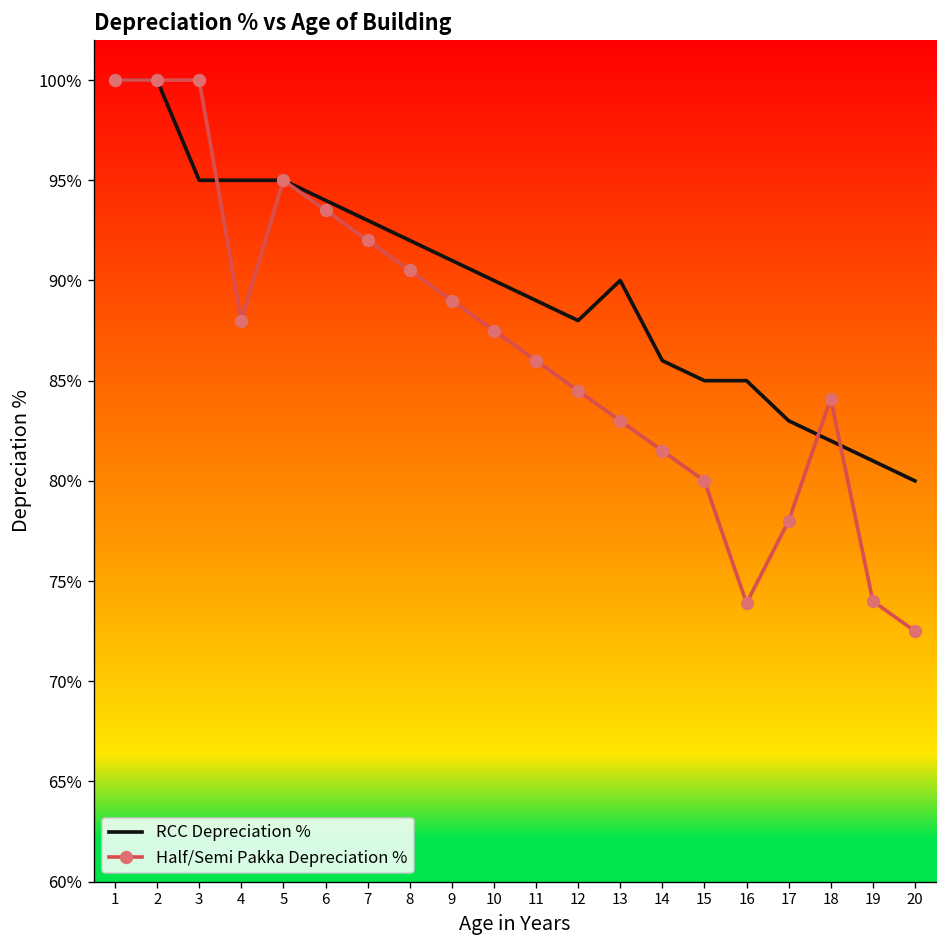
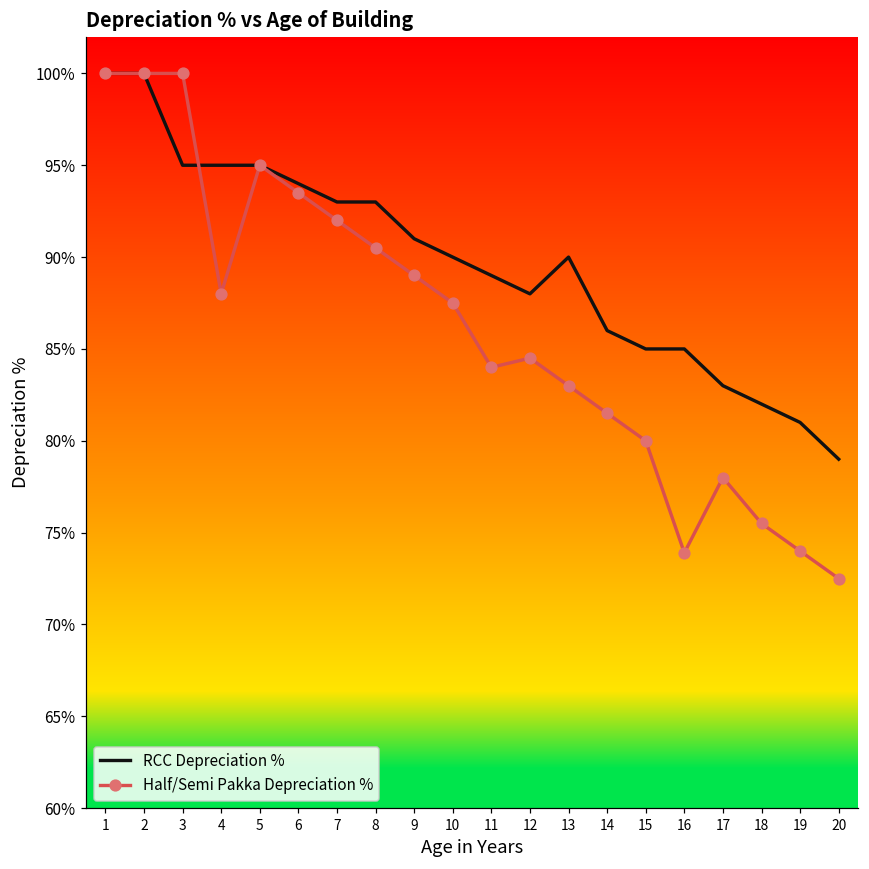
  {
    "RCC Depreciation %": {
      "3": "95%",
      "4": "95%",
      "6": "94%",
      "7": "93%",
-     "8": "92%",
+     "8": "93%",
      "9": "91%",
      "10": "90%",
      "11": "89%",
      "12": "88%",
      "13": "90%",
      "14": "86%",
      "15": "85%",
      "16": "85%",
      "17": "83%",
      "18": "82%",
      "19": "81%",
-     "20": "80%"
+     "20": "79%"
    },
    "Half/Semi Pakka Depreciation %": {
      "3": "100.0%",
      "4": "88.0%",
      "6": "93.5%",
      "7": "92.0%",
      "8": "90.5%",
      "9": "89.0%",
      "10": "87.5%",
-     "11": "86%",
+     "11": "84%",
      "12": "84.5%",
      "13": "83.0%",
      "14": "81.5%",
      "15": "80.0%",
      "16": "73.9%",
      "17": "78.0%",
-     "18": "84.1%",
+     "18": "75.5%",
      "19": "74.0%",
      "20": "72.5%"
    }
  }
